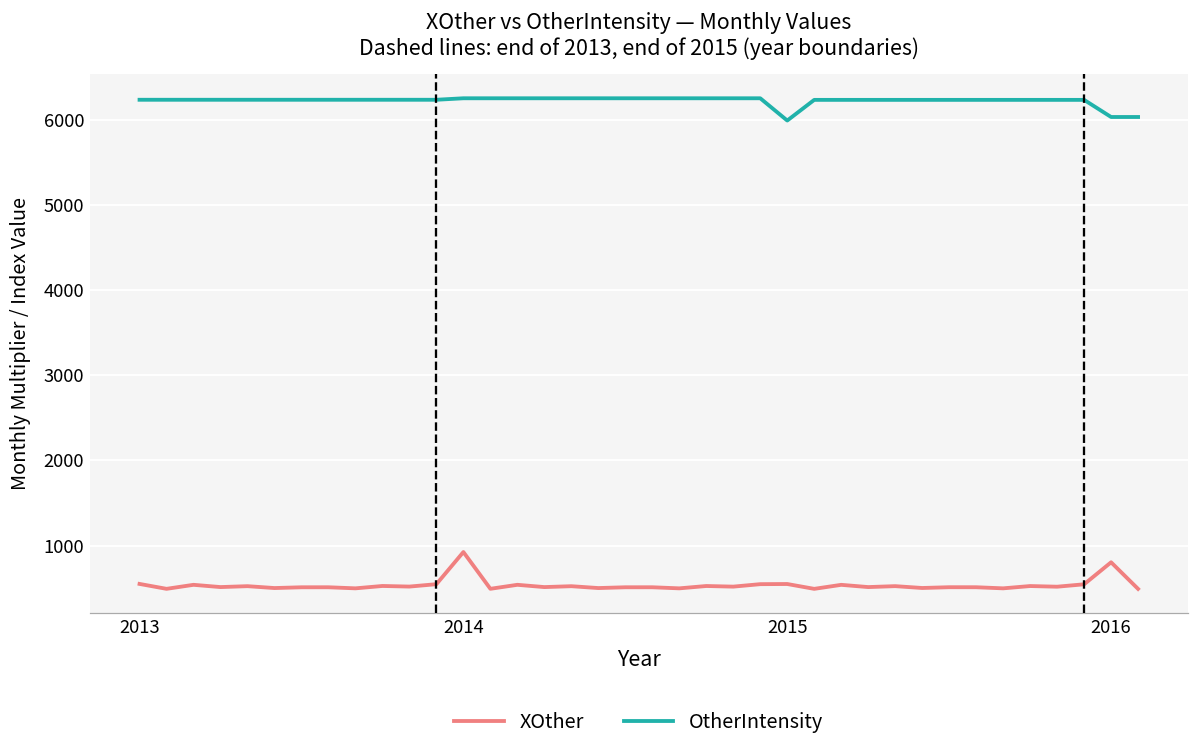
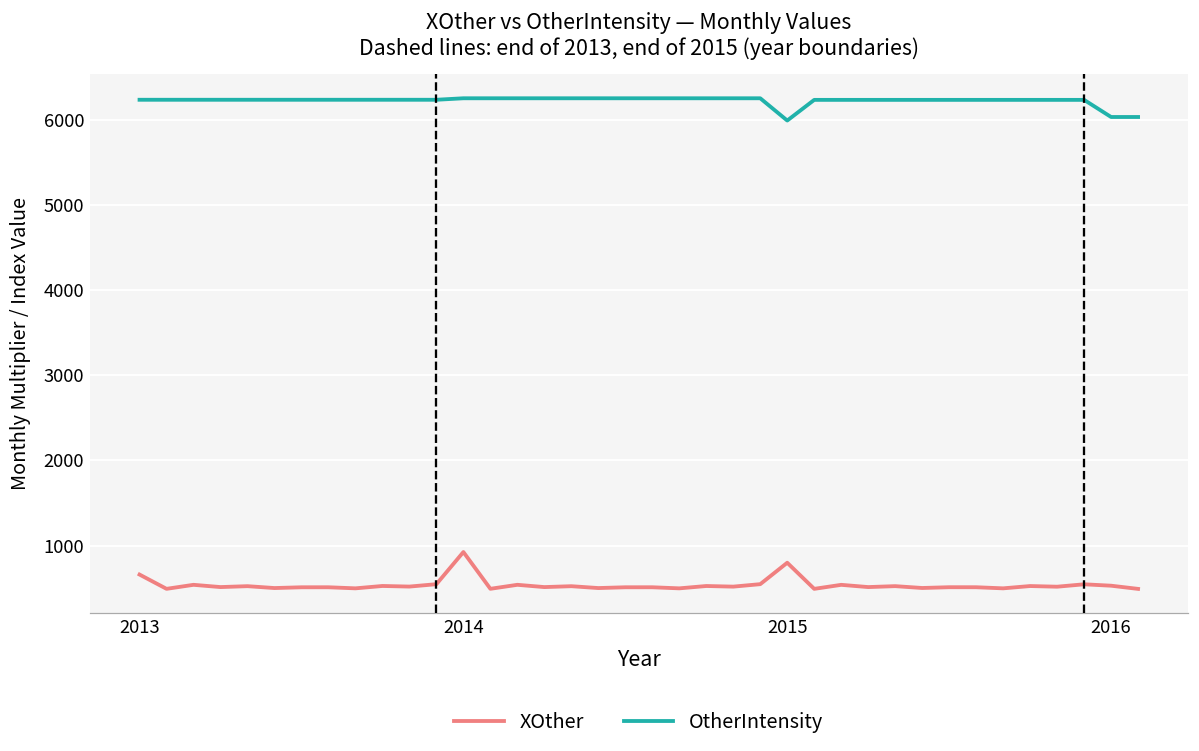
  {
    "XOther": {
-     "2013": 500,
+     "2013": 700,
      "2014": 900,
-     "2015": 500,
-     "2016": 800
+     "2015": 800,
+     "2016": 500
    },
    "OtherIntensity": {
      "2013": 6200,
      "2014": 6300,
      "2015": 6000,
      "2016": 6000
    }
  }
